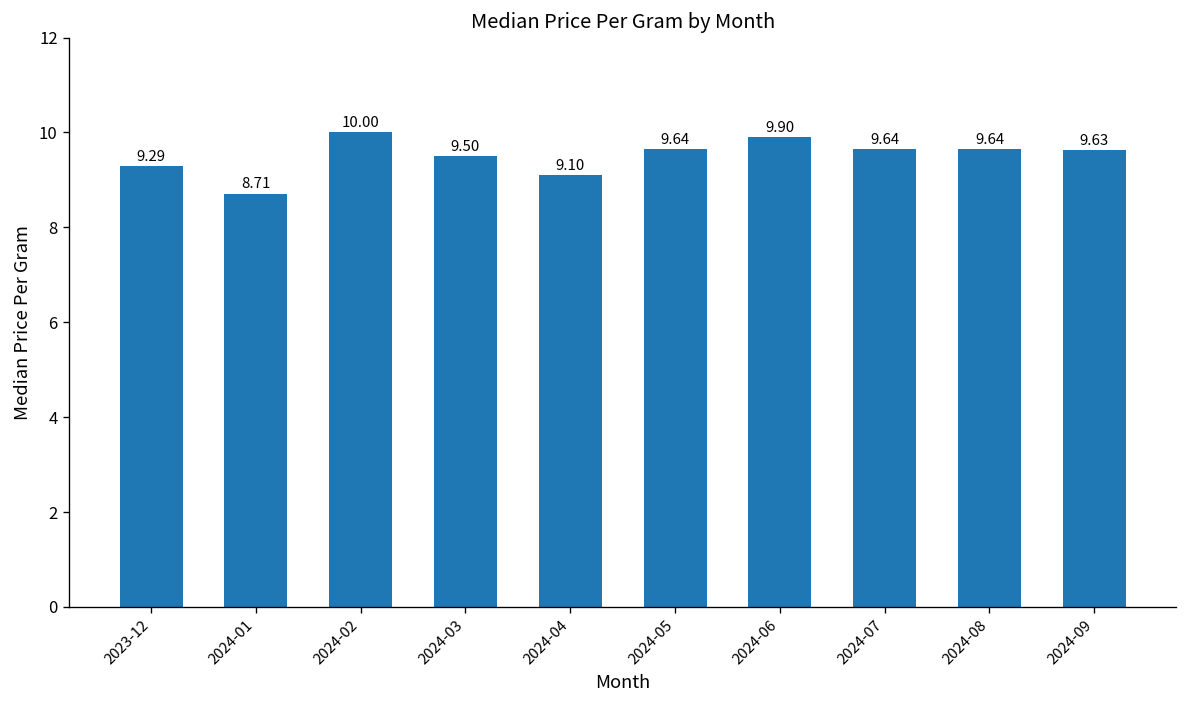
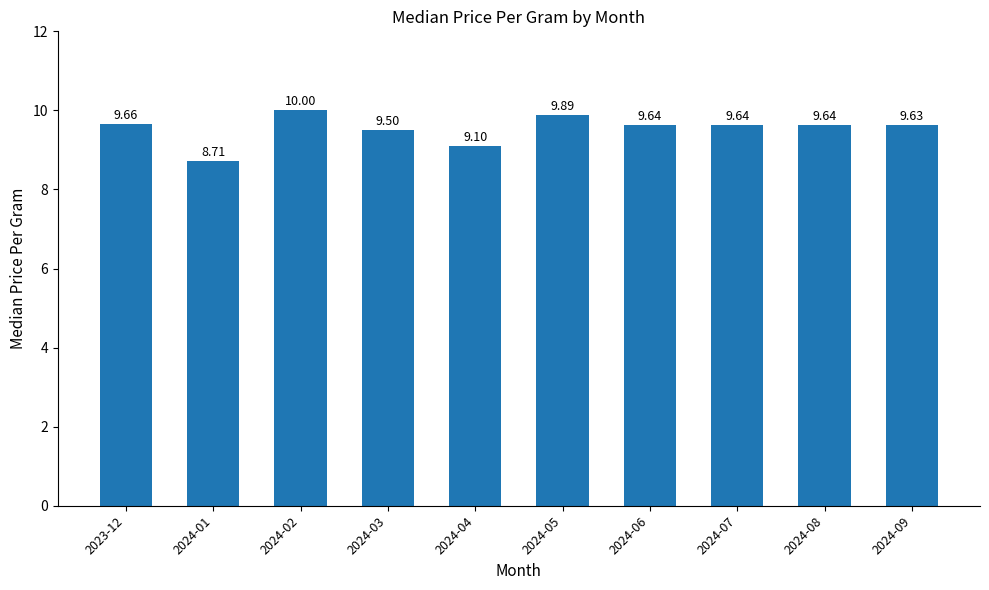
  {
-   "2023-12": 9.29,
+   "2023-12": 9.66,
    "2024-01": 8.71,
    "2024-02": 10.00,
    "2024-03": 9.50,
    "2024-04": 9.10,
-   "2024-05": 9.64,
-   "2024-06": 9.90,
+   "2024-05": 9.89,
+   "2024-06": 9.64,
    "2024-07": 9.64,
    "2024-08": 9.64,
    "2024-09": 9.63
  }
